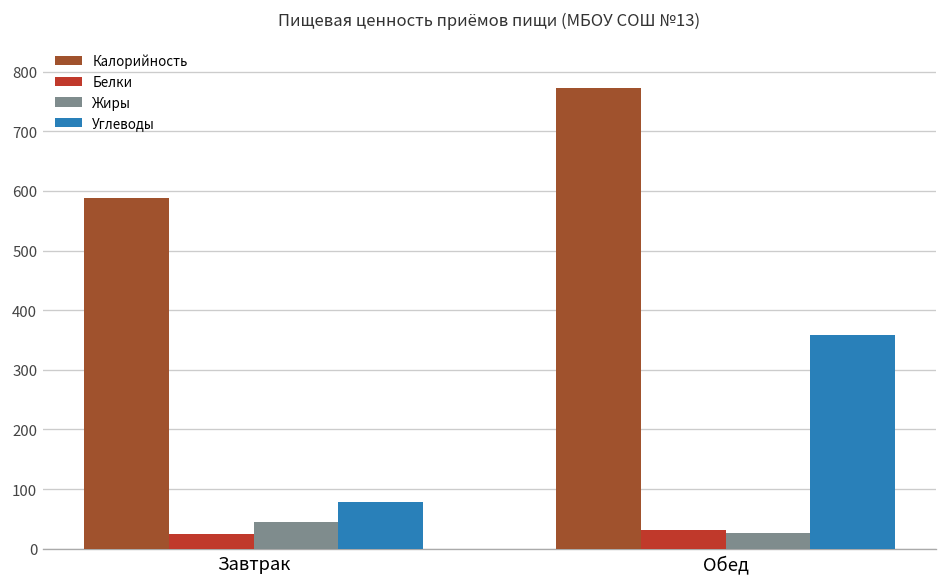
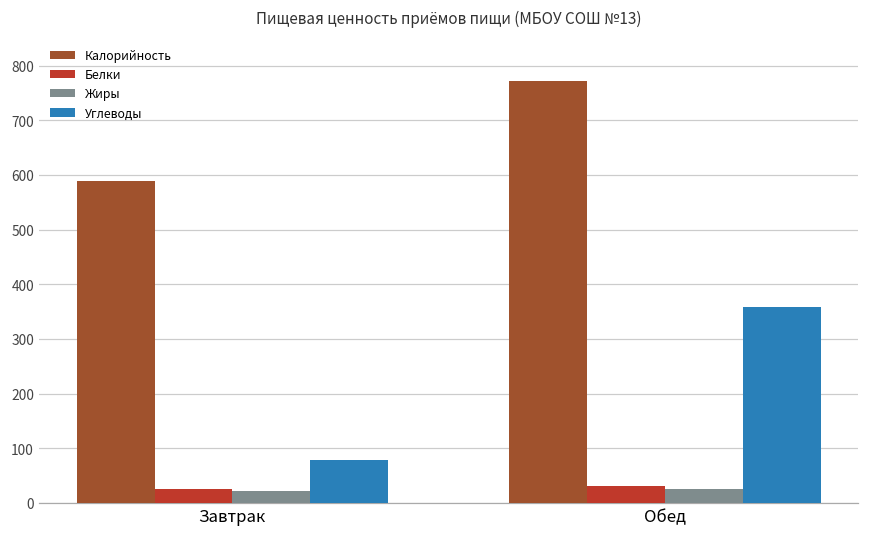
  {
    "Жиры": {
-     "Завтрак": 40,
+     "Завтрак": 20,
      "Обед": 30
    },
    "Углеводы": {
      "Завтрак": 80,
      "Обед": 360
    }
  }
